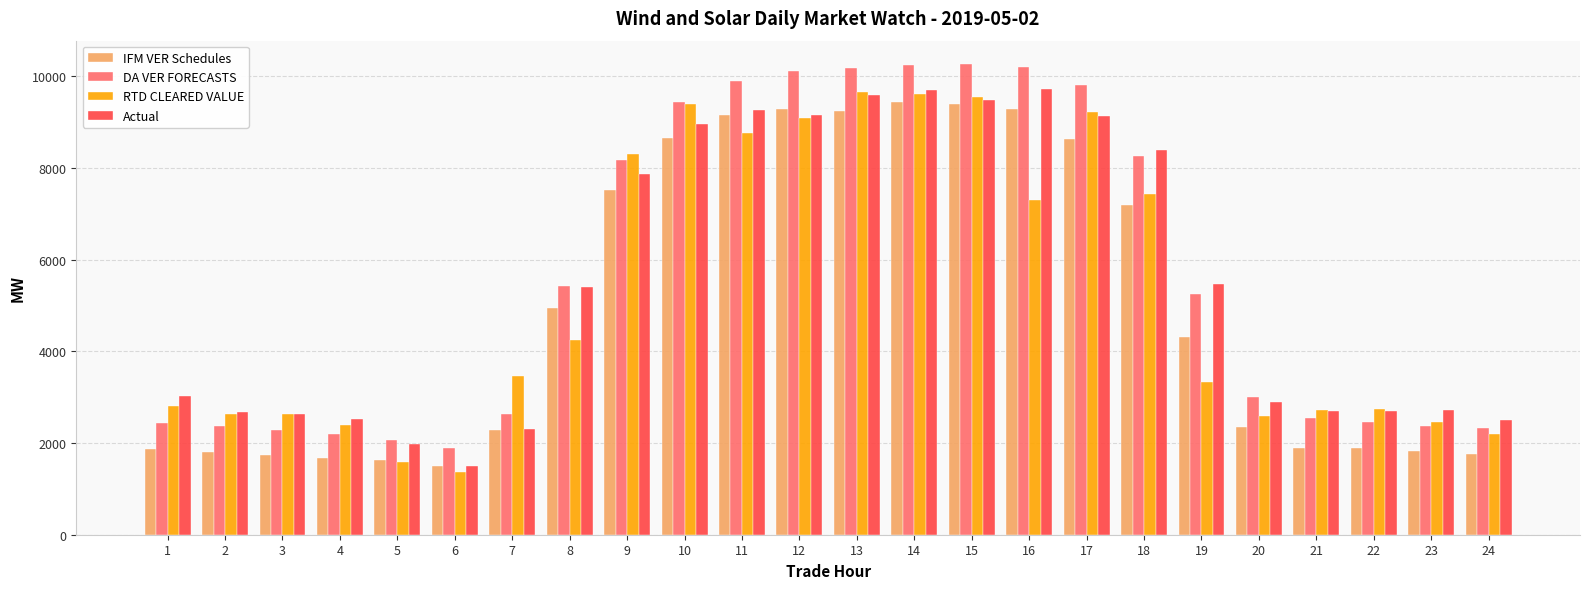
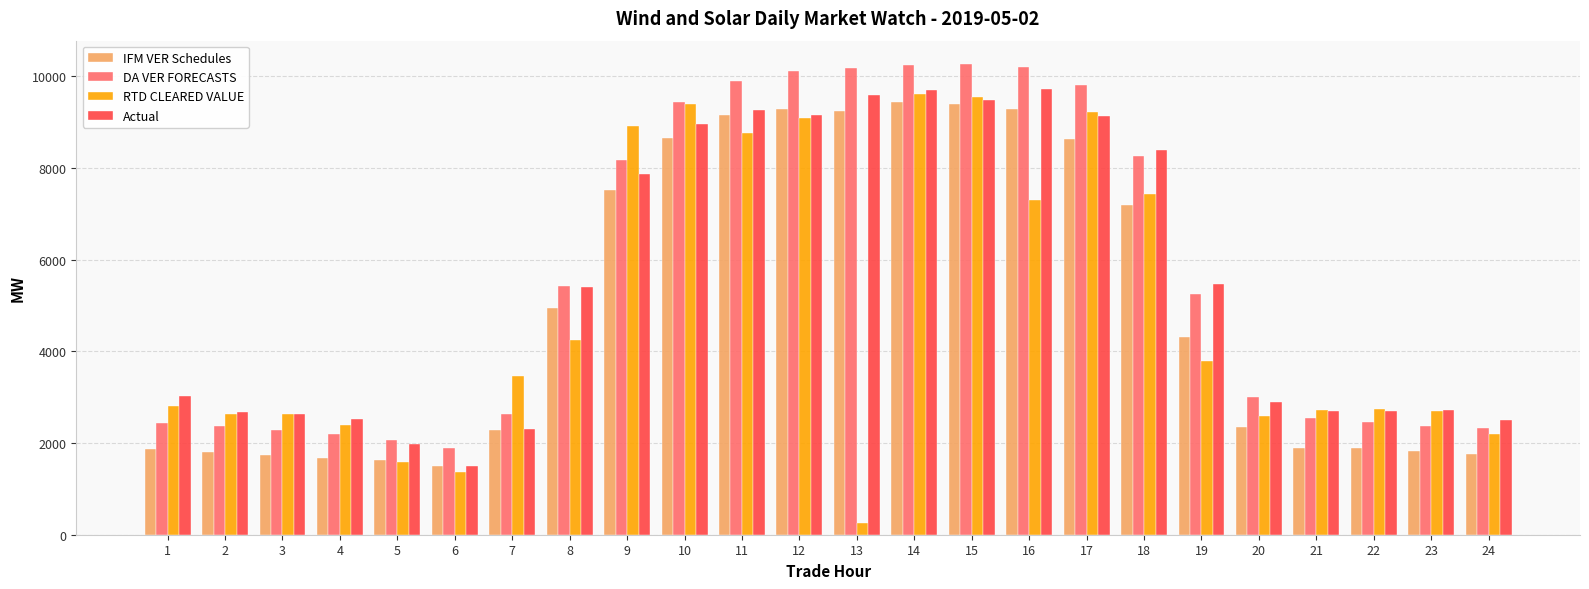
  {
    "RTD CLEARED VALUE": {
      "1": 2800,
      "2": 2600,
      "3": 2600,
      "4": 2400,
      "5": 1600,
      "6": 1400,
      "7": 3500,
      "8": 4200,
-     "9": 8300,
+     "9": 8900,
      "10": 9400,
      "11": 8800,
      "12": 9100,
-     "13": 9700,
+     "13": 300,
      "14": 9600,
      "15": 9600,
      "16": 7300,
      "17": 9200,
      "18": 7400,
-     "19": 3300,
+     "19": 3800,
      "20": 2600,
      "21": 2700,
      "22": 2700,
-     "23": 2500,
+     "23": 2700,
      "24": 2200
    }
  }
